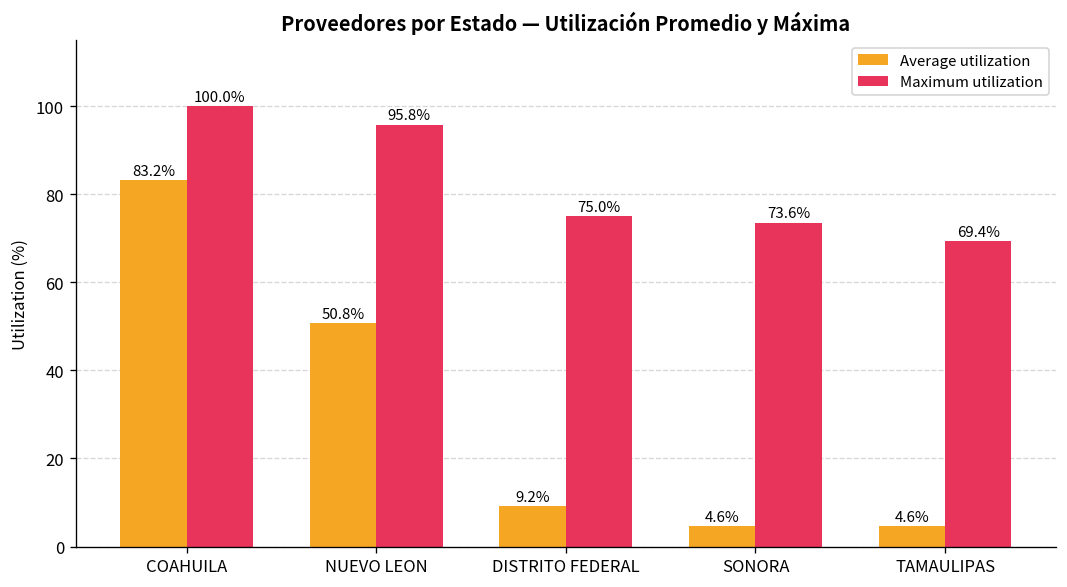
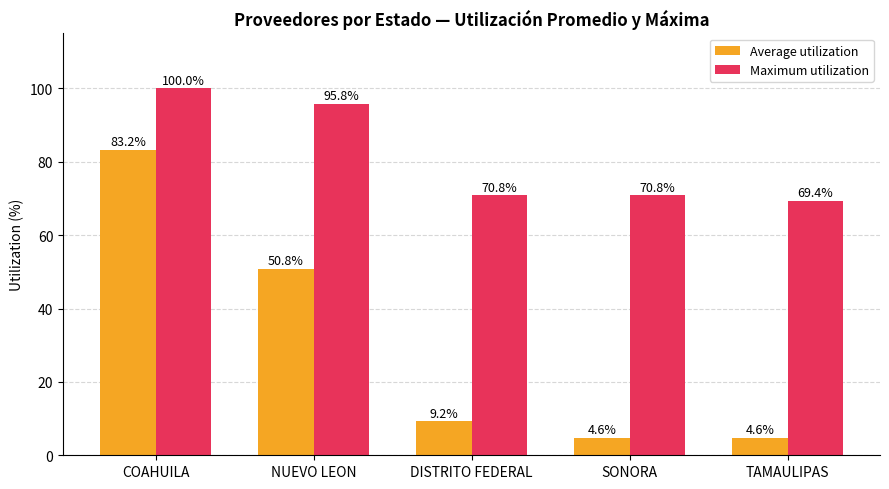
  {
    "Average utilization": {
      "COAHUILA": "83.2%",
      "NUEVO LEON": "50.8%",
      "DISTRITO FEDERAL": "9.2%",
      "SONORA": "4.6%",
      "TAMAULIPAS": "4.6%"
    },
    "Maximum utilization": {
      "COAHUILA": "100.0%",
      "NUEVO LEON": "95.8%",
-     "DISTRITO FEDERAL": "75.0%",
-     "SONORA": "73.6%",
+     "DISTRITO FEDERAL": "70.8%",
+     "SONORA": "70.8%",
      "TAMAULIPAS": "69.4%"
    }
  }
